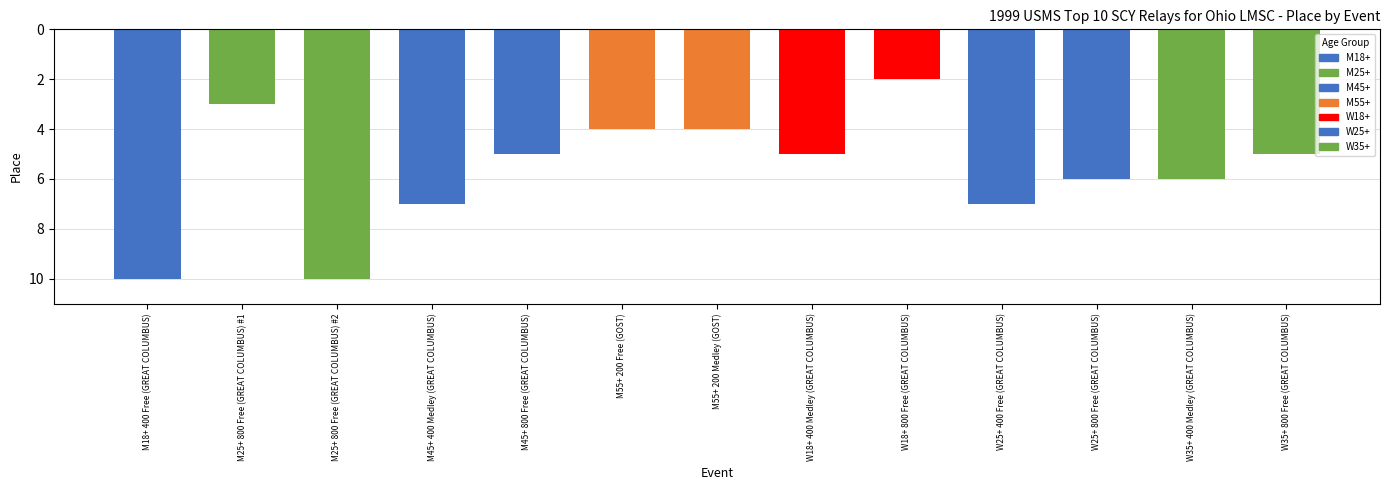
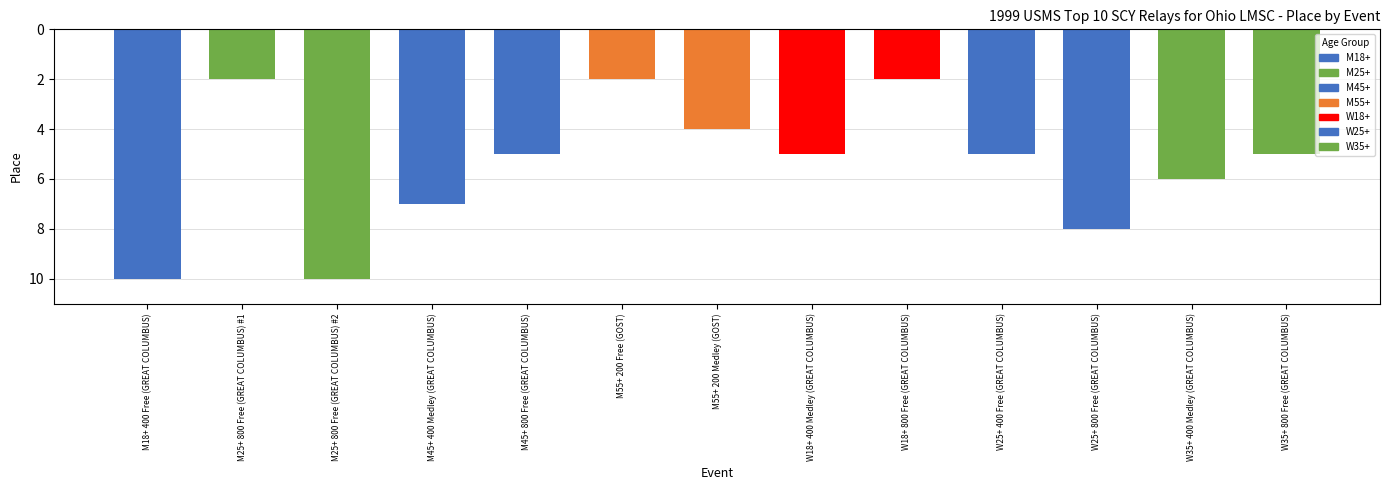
  {
    "M18+ 400 Free (GREAT COLUMBUS)": 10,
-   "M25+ 800 Free (GREAT COLUMBUS) #1": 3,
+   "M25+ 800 Free (GREAT COLUMBUS) #1": 2,
    "M25+ 800 Free (GREAT COLUMBUS) #2": 10,
    "M45+ 400 Medley (GREAT COLUMBUS)": 7,
    "M45+ 800 Free (GREAT COLUMBUS)": 5,
-   "M55+ 200 Free (GOST)": 4,
+   "M55+ 200 Free (GOST)": 2,
    "M55+ 200 Medley (GOST)": 4,
    "W18+ 400 Medley (GREAT COLUMBUS)": 5,
    "W18+ 800 Free (GREAT COLUMBUS)": 2,
-   "W25+ 400 Free (GREAT COLUMBUS)": 7,
-   "W25+ 800 Free (GREAT COLUMBUS)": 6,
+   "W25+ 400 Free (GREAT COLUMBUS)": 5,
+   "W25+ 800 Free (GREAT COLUMBUS)": 8,
    "W35+ 400 Medley (GREAT COLUMBUS)": 6,
    "W35+ 800 Free (GREAT COLUMBUS)": 5
  }
